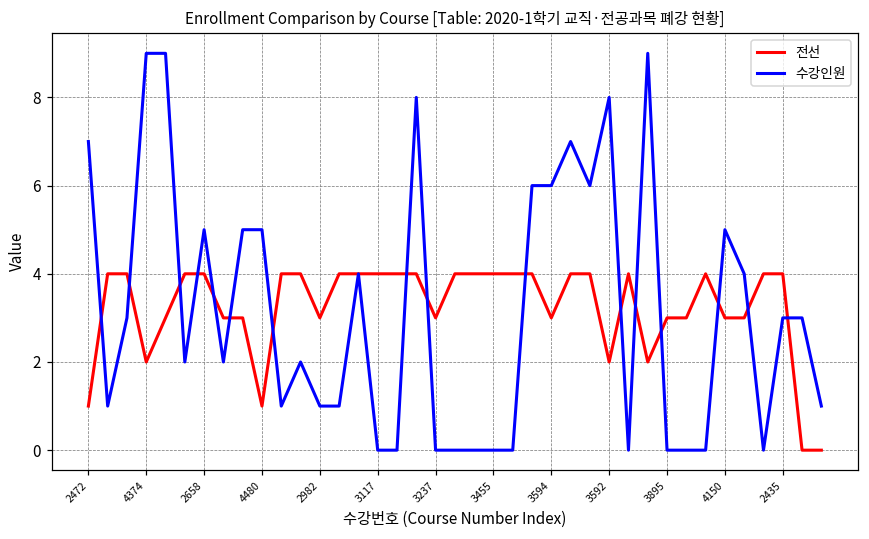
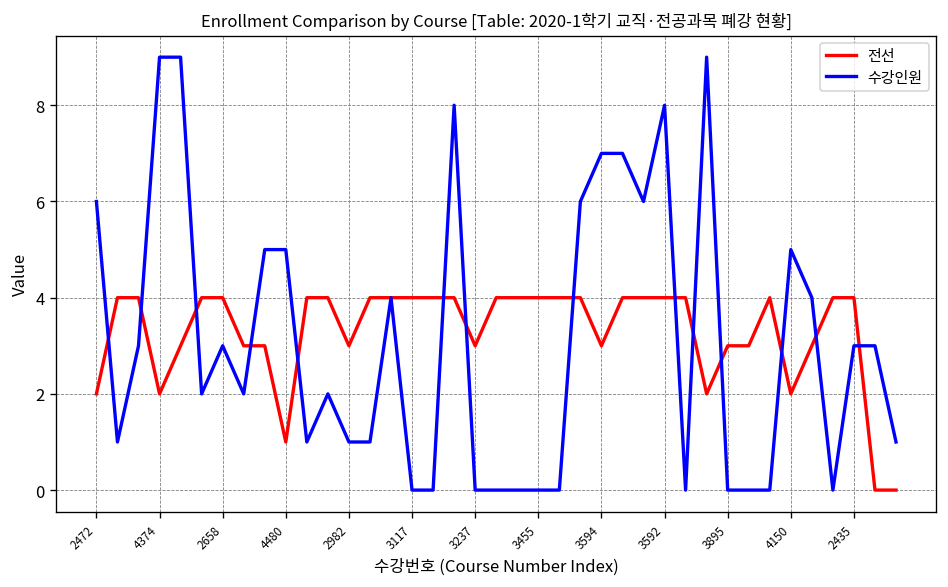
  {
    "전선": {
-     "2472": 1,
+     "2472": 2,
      "4374": 2,
      "2658": 4,
      "4480": 1,
      "2982": 3,
      "3117": 4,
      "3237": 3,
      "3455": 4,
      "3594": 3,
-     "3592": 2,
+     "3592": 4,
      "3895": 3,
-     "4150": 3,
+     "4150": 2,
      "2435": 4
    },
    "수강인원": {
-     "2472": 7,
+     "2472": 6,
      "4374": 9,
-     "2658": 5,
+     "2658": 3,
      "4480": 5,
      "2982": 1,
      "3117": 0,
      "3237": 0,
      "3455": 0,
-     "3594": 6,
+     "3594": 7,
      "3592": 8,
      "3895": 0,
      "4150": 5,
      "2435": 3
    }
  }
